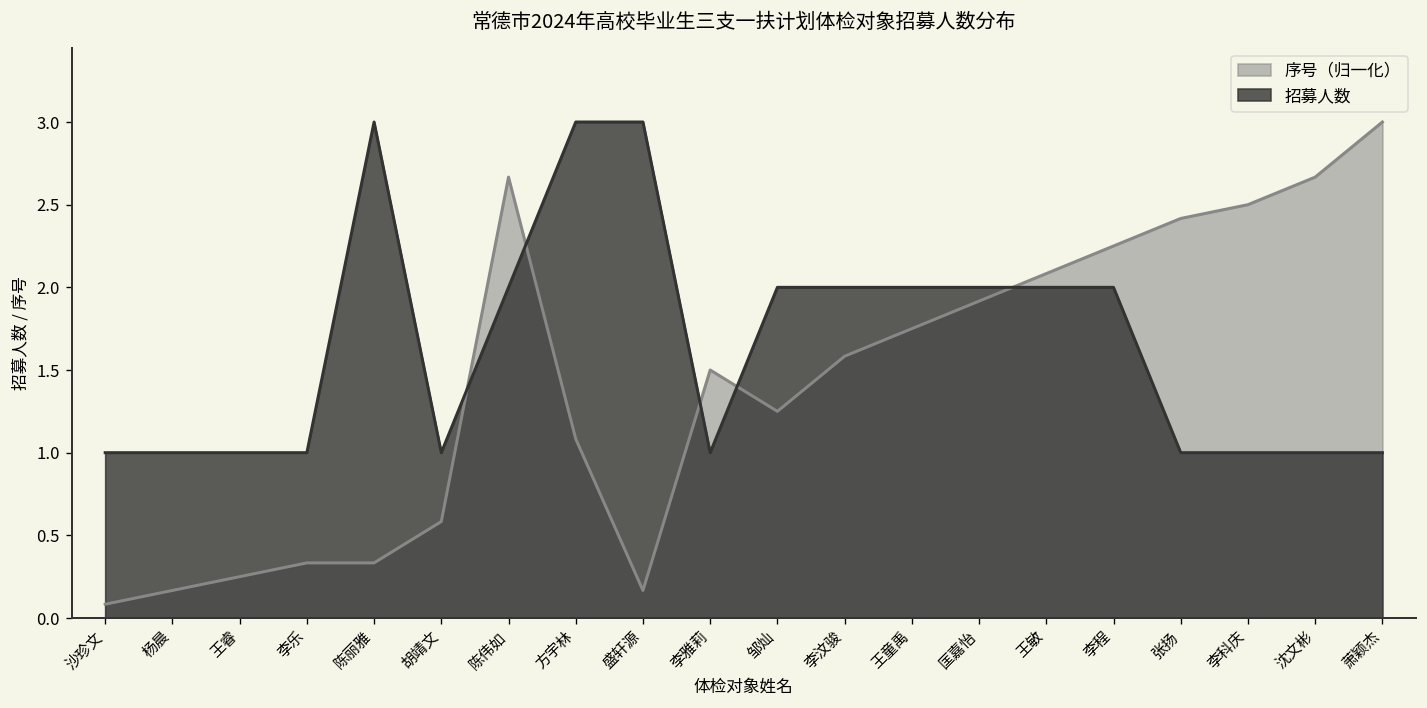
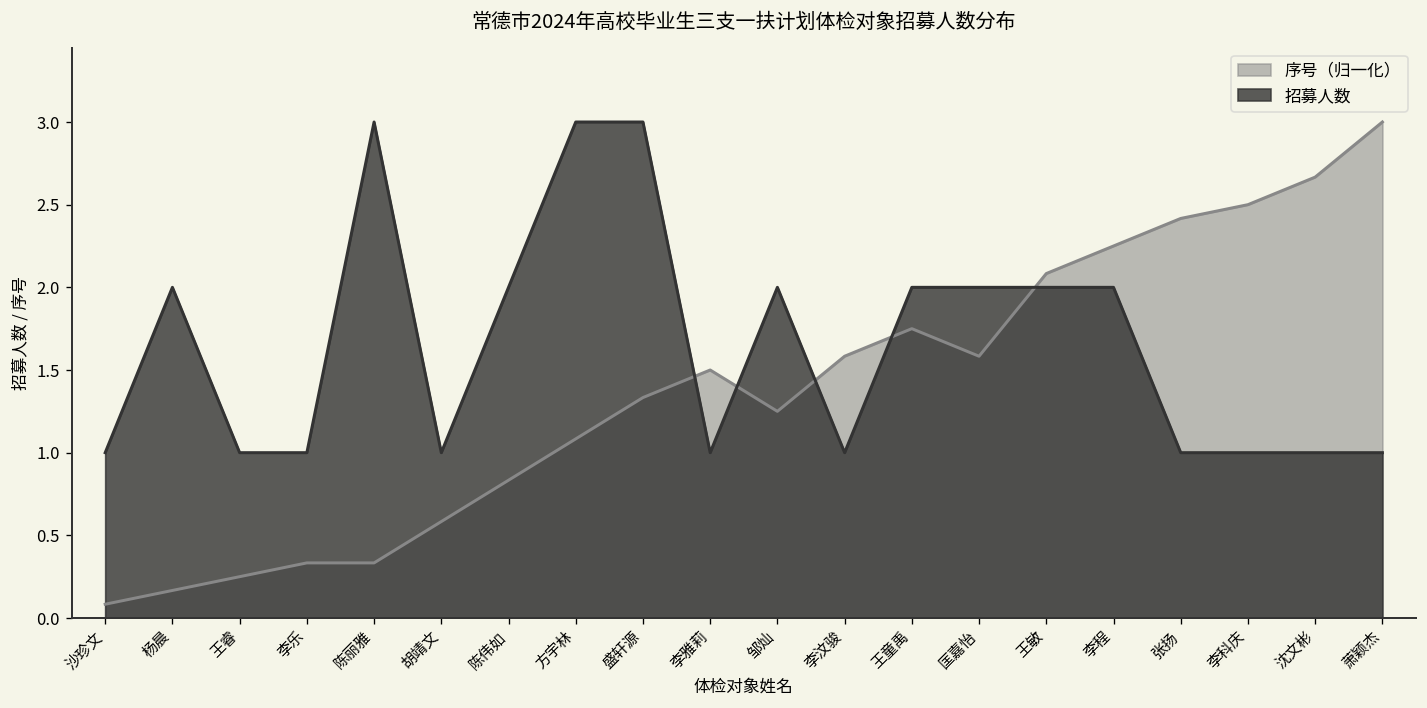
  {
    "序号（归一化）": {
      "沙珍文": 0.08,
      "杨晨": 0.17,
      "王睿": 0.25,
      "李乐": 0.33,
      "陈丽雅": 0.33,
      "胡靖文": 0.58,
-     "陈伟如": 2.67,
+     "陈伟如": 0.83,
      "方宇林": 1.08,
-     "盛轩源": 0.17,
+     "盛轩源": 1.33,
      "李雅莉": 1.50,
      "邹灿": 1.25,
      "李汶骏": 1.58,
      "王童禹": 1.75,
-     "匡嘉怡": 1.92,
+     "匡嘉怡": 1.58,
      "王敏": 2.08,
      "李程": 2.25,
      "张扬": 2.42,
      "李科庆": 2.50,
      "沈文彬": 2.67,
      "萧颖杰": 3.00
    },
    "招募人数": {
      "沙珍文": 1,
-     "杨晨": 1,
+     "杨晨": 2,
      "王睿": 1,
      "李乐": 1,
      "陈丽雅": 3,
      "胡靖文": 1,
      "陈伟如": 2,
      "方宇林": 3,
      "盛轩源": 3,
      "李雅莉": 1,
      "邹灿": 2,
-     "李汶骏": 2,
+     "李汶骏": 1,
      "王童禹": 2,
      "匡嘉怡": 2,
      "王敏": 2,
      "李程": 2,
      "张扬": 1,
      "李科庆": 1,
      "沈文彬": 1,
      "萧颖杰": 1
    }
  }
